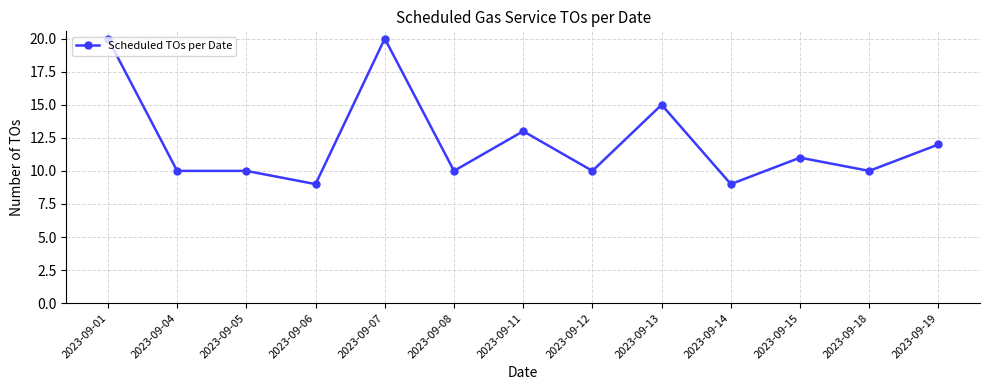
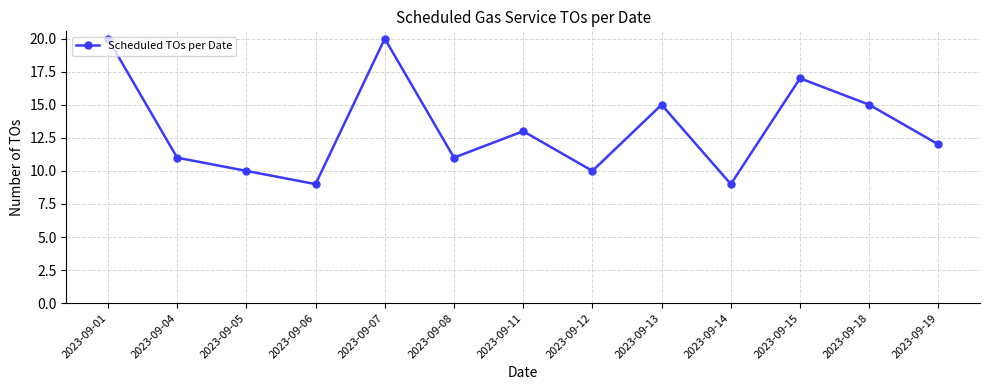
  {
-   "2023-09-04": 10,
+   "2023-09-04": 11,
    "2023-09-05": 10,
    "2023-09-06": 9,
    "2023-09-07": 20,
-   "2023-09-08": 10,
+   "2023-09-08": 11,
    "2023-09-11": 13,
    "2023-09-12": 10,
    "2023-09-13": 15,
    "2023-09-14": 9,
-   "2023-09-15": 11,
-   "2023-09-18": 10,
+   "2023-09-15": 17,
+   "2023-09-18": 15,
    "2023-09-19": 12
  }
